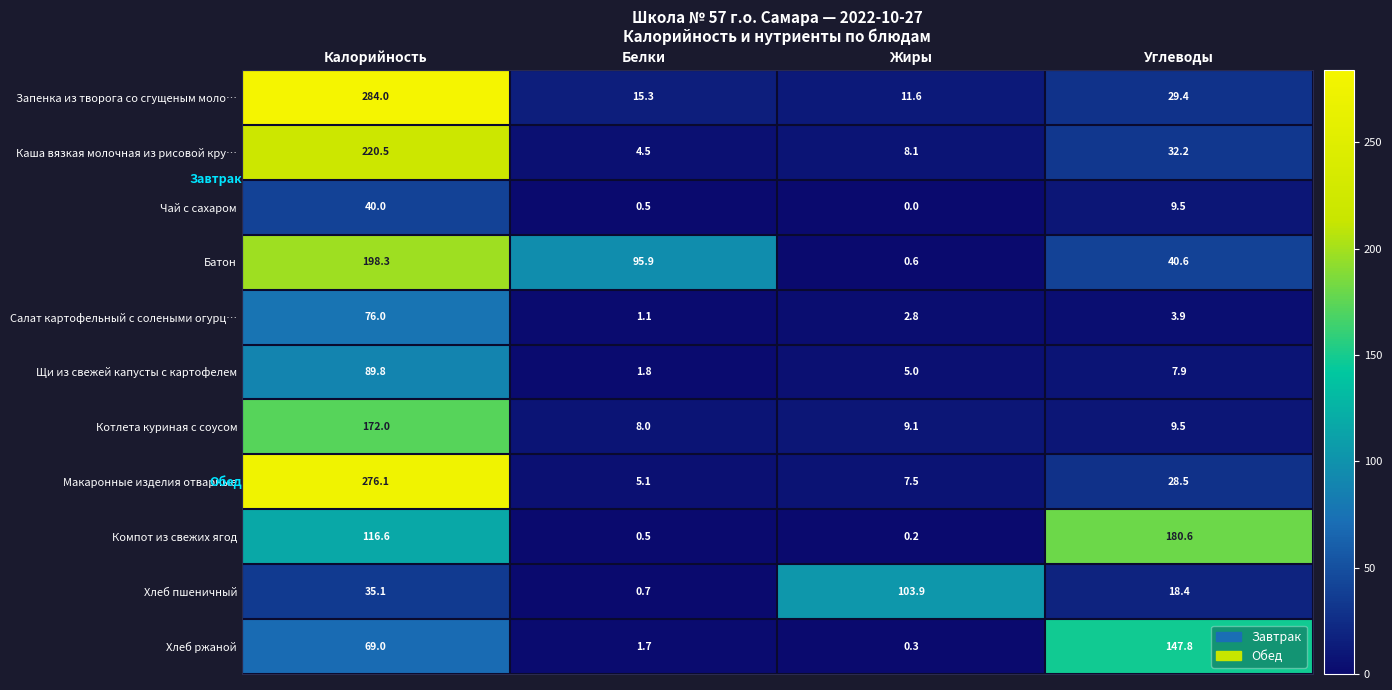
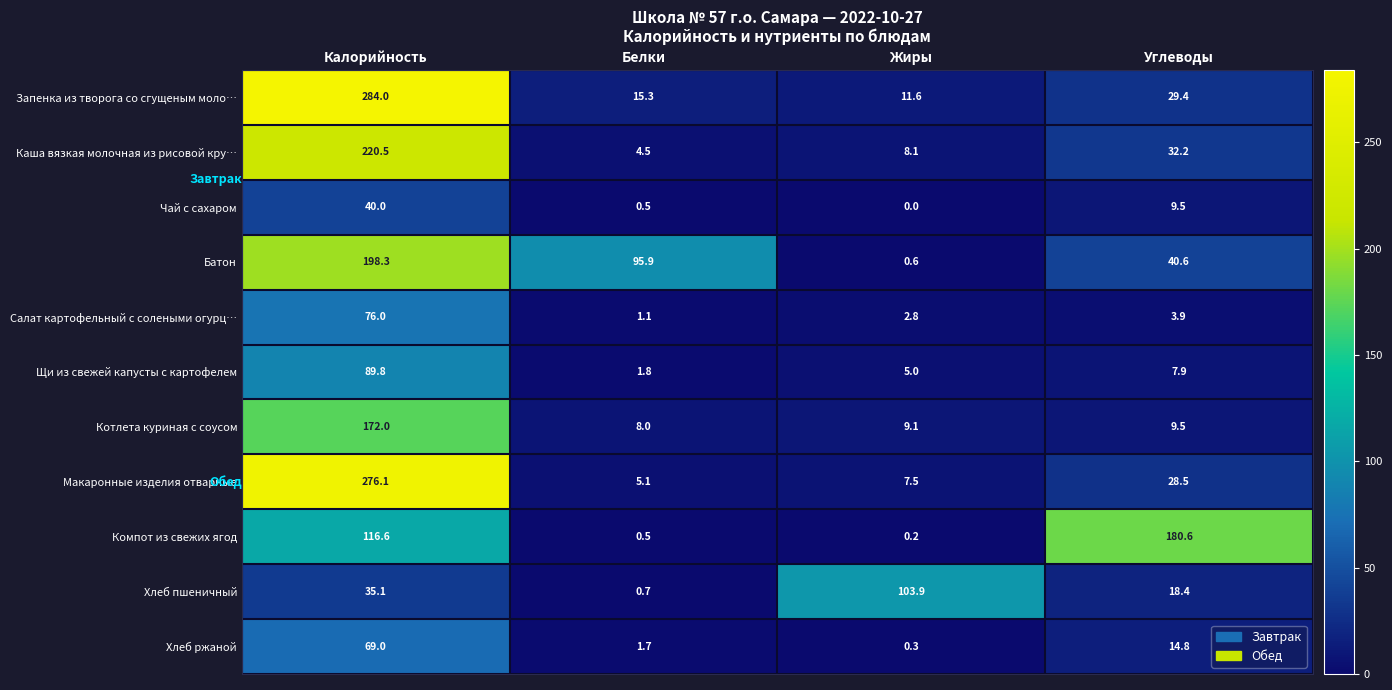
  {
    "Запенка из творога со сгущеным моло…": {
      "Калорийность": 284.0,
      "Белки": 15.3,
      "Жиры": 11.6,
      "Углеводы": 29.4
    },
    "Каша вязкая молочная из рисовой кру…": {
      "Калорийность": 220.5,
      "Белки": 4.5,
      "Жиры": 8.1,
      "Углеводы": 32.2
    },
    "Чай с сахаром": {
      "Калорийность": 40.0,
      "Белки": 0.5,
      "Жиры": 0.0,
      "Углеводы": 9.5
    },
    "Батон": {
      "Калорийность": 198.3,
      "Белки": 95.9,
      "Жиры": 0.6,
      "Углеводы": 40.6
    },
    "Салат картофельный с солеными огурц…": {
      "Калорийность": 76.0,
      "Белки": 1.1,
      "Жиры": 2.8,
      "Углеводы": 3.9
    },
    "Щи из свежей капусты с картофелем": {
      "Калорийность": 89.8,
      "Белки": 1.8,
      "Жиры": 5.0,
      "Углеводы": 7.9
    },
    "Котлета куриная с соусом": {
      "Калорийность": 172.0,
      "Белки": 8.0,
      "Жиры": 9.1,
      "Углеводы": 9.5
    },
    "Макаронные изделия отварные": {
      "Калорийность": 276.1,
      "Белки": 5.1,
      "Жиры": 7.5,
      "Углеводы": 28.5
    },
    "Компот из свежих ягод": {
      "Калорийность": 116.6,
      "Белки": 0.5,
      "Жиры": 0.2,
      "Углеводы": 180.6
    },
    "Хлеб пшеничный": {
      "Калорийность": 35.1,
      "Белки": 0.7,
      "Жиры": 103.9,
      "Углеводы": 18.4
    },
    "Хлеб ржаной": {
      "Калорийность": 69.0,
      "Белки": 1.7,
      "Жиры": 0.3,
-     "Углеводы": 147.8
+     "Углеводы": 14.8
    }
  }
